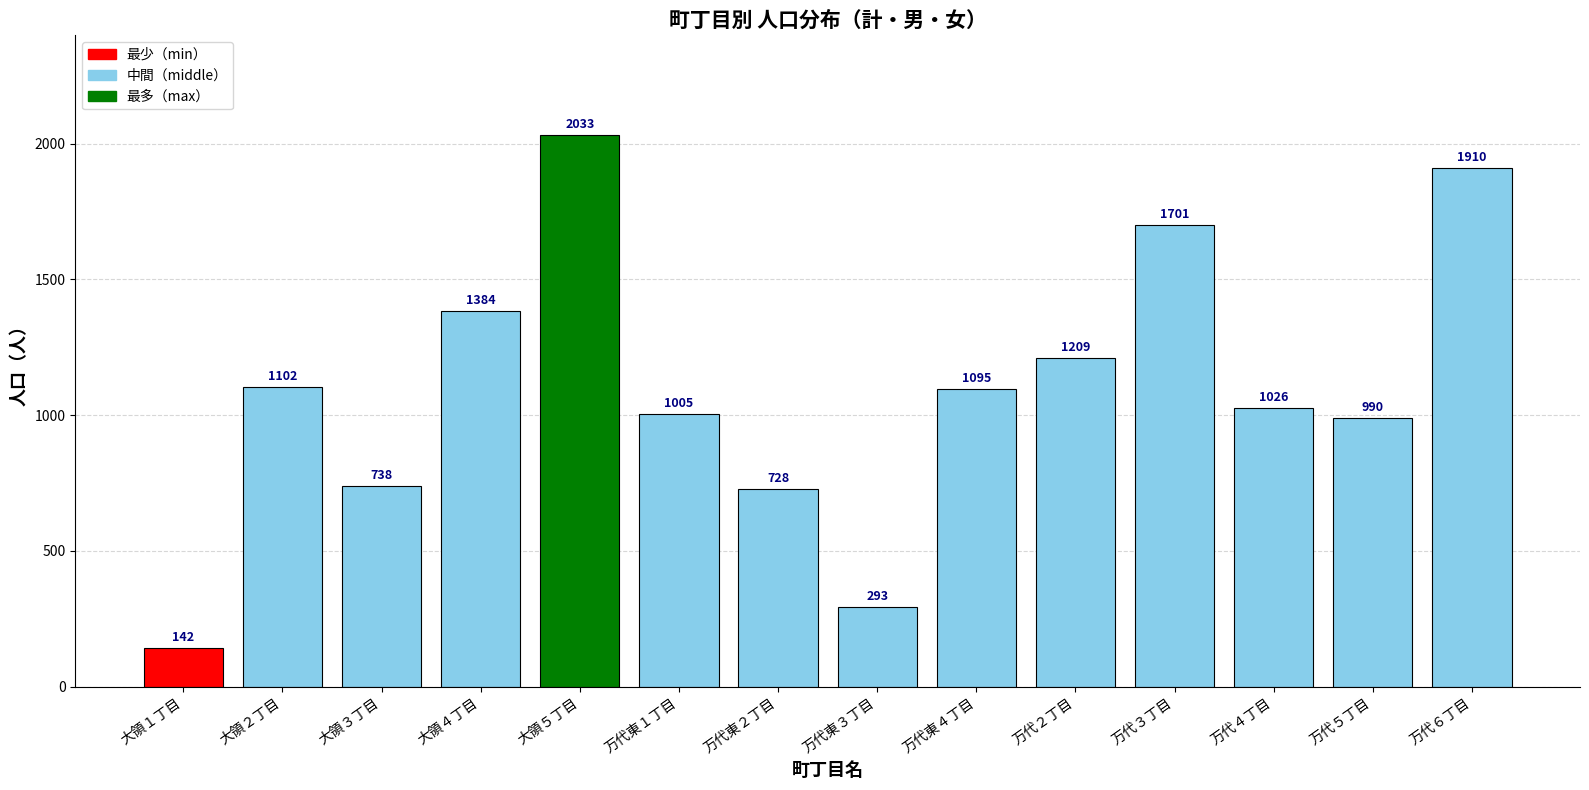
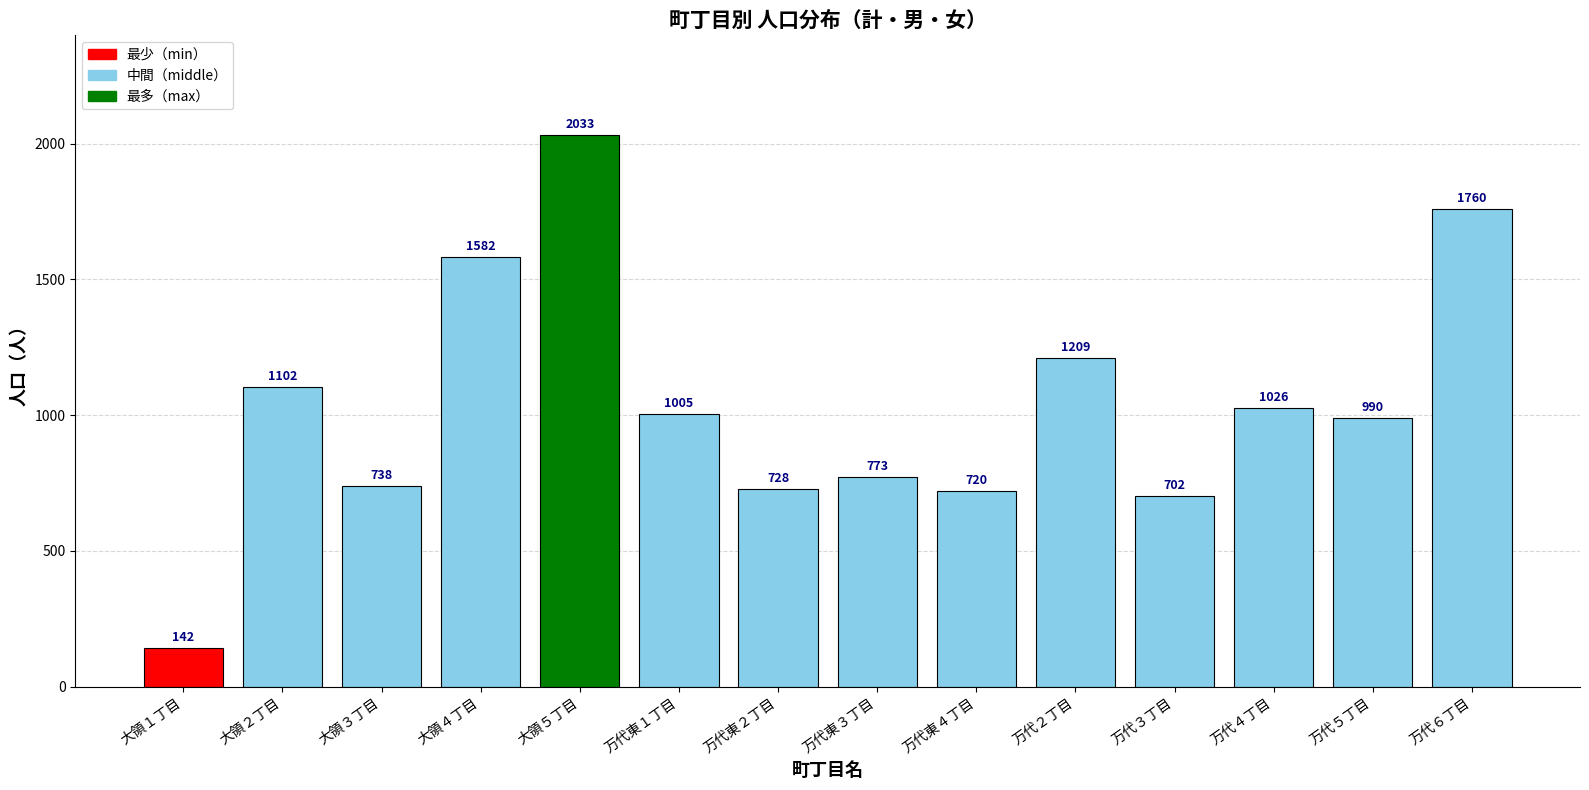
  {
    "大領１丁目": 142,
    "大領２丁目": 1102,
    "大領３丁目": 738,
-   "大領４丁目": 1384,
+   "大領４丁目": 1582,
    "大領５丁目": 2033,
    "万代東１丁目": 1005,
    "万代東２丁目": 728,
-   "万代東３丁目": 293,
-   "万代東４丁目": 1095,
+   "万代東３丁目": 773,
+   "万代東４丁目": 720,
    "万代２丁目": 1209,
-   "万代３丁目": 1701,
+   "万代３丁目": 702,
    "万代４丁目": 1026,
    "万代５丁目": 990,
-   "万代６丁目": 1910
+   "万代６丁目": 1760
  }
